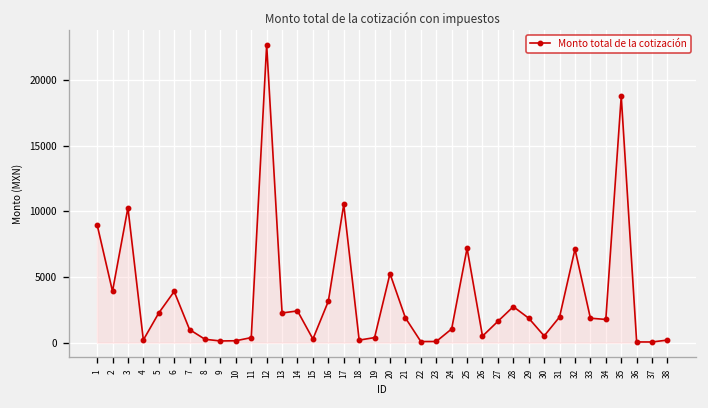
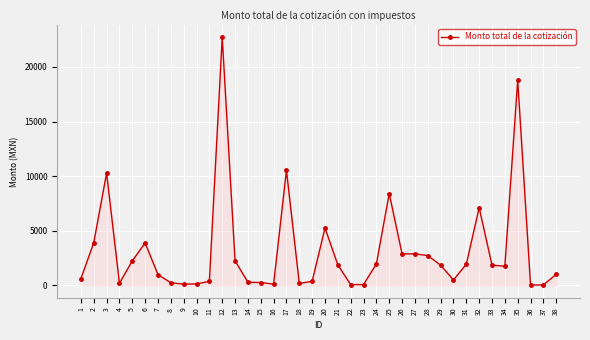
  {
-   "1": 9000,
+   "1": 600,
    "2": 3900,
    "3": 10300,
    "4": 200,
    "5": 2300,
    "6": 3900,
    "7": 1000,
    "8": 200,
    "9": 100,
    "10": 100,
    "11": 400,
    "12": 22700,
    "13": 2300,
-   "14": 2400,
+   "14": 300,
    "15": 300,
-   "16": 3100,
+   "16": 100,
    "17": 10500,
    "18": 200,
    "19": 400,
    "20": 5300,
    "21": 1900,
    "22": 100,
    "23": 100,
-   "24": 1000,
-   "25": 7200,
-   "26": 500,
-   "27": 1600,
+   "24": 2000,
+   "25": 8400,
+   "26": 2900,
+   "27": 2900,
    "28": 2700,
    "29": 1900,
    "30": 500,
    "31": 1900,
    "32": 7100,
    "33": 1900,
    "34": 1800,
    "35": 18800,
    "36": 0,
    "37": 0,
-   "38": 200
+   "38": 1000
  }
